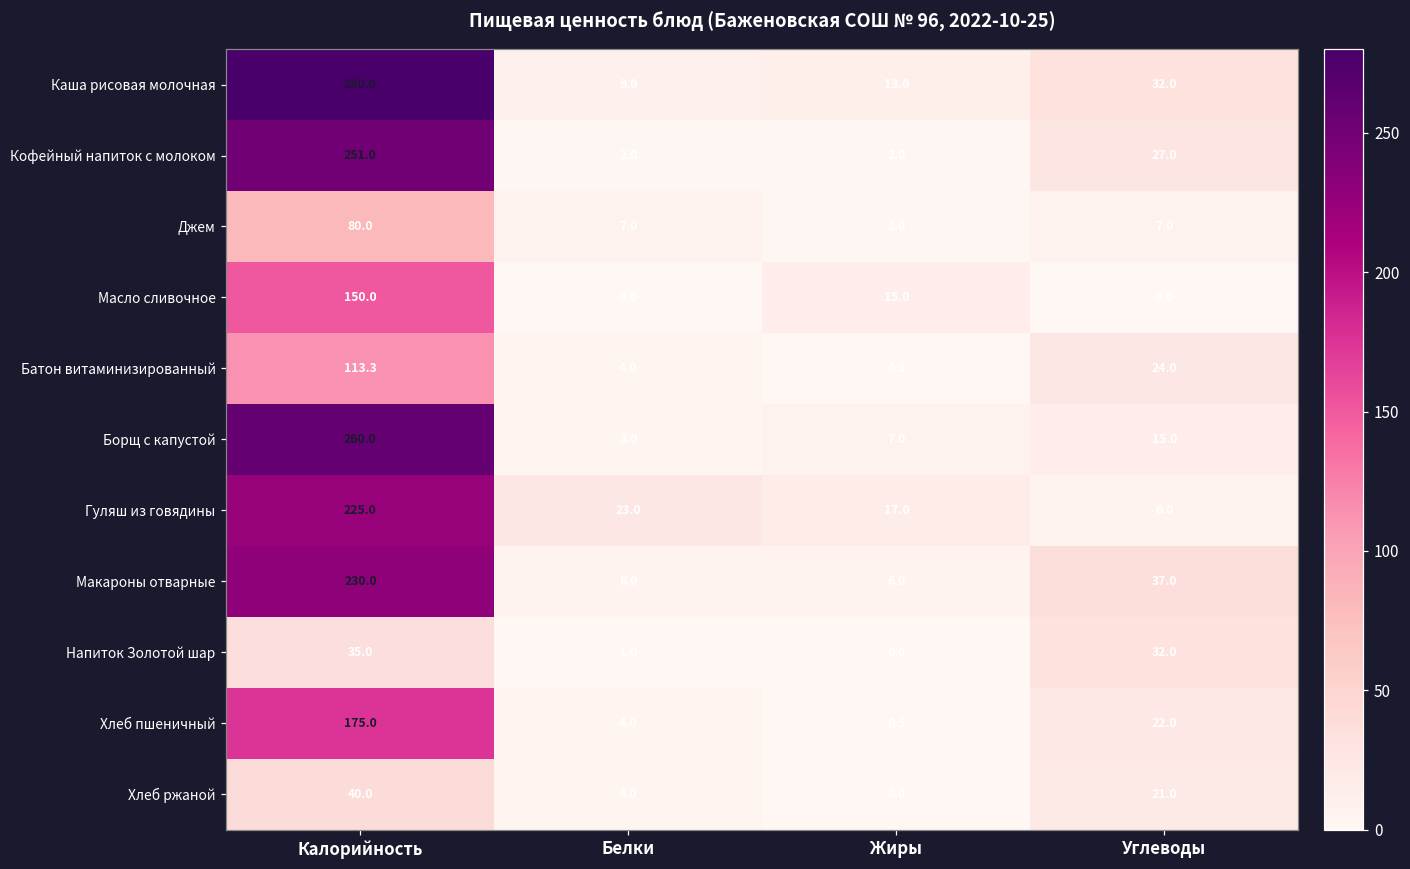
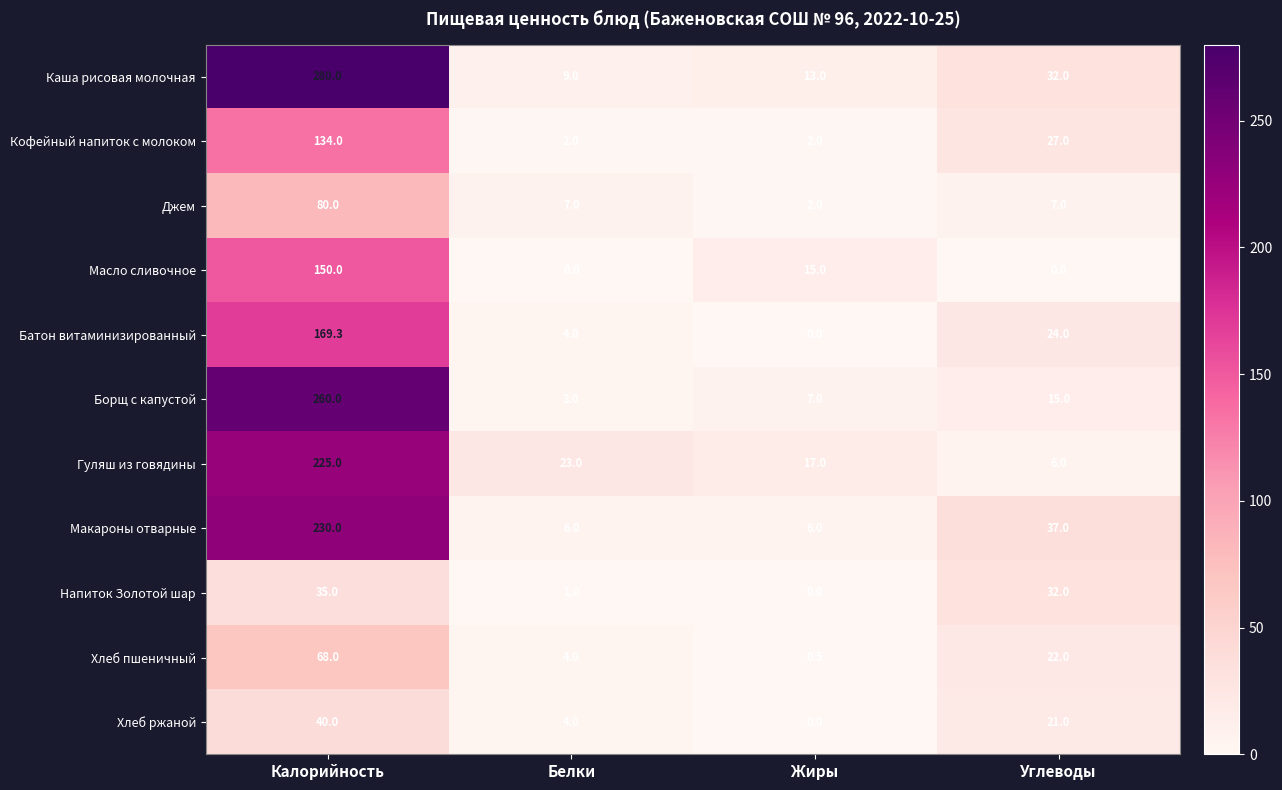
  {
    "Каша рисовая молочная": {
      "Калорийность": 280.0
    },
    "Кофейный напиток с молоком": {
-     "Калорийность": 251.0
+     "Калорийность": 134.0
    },
    "Джем": {
      "Калорийность": 80.0
    },
    "Масло сливочное": {
      "Калорийность": 150.0
    },
    "Батон витаминизированный": {
-     "Калорийность": 113.3
+     "Калорийность": 169.3
    },
    "Борщ с капустой": {
      "Калорийность": 260.0
    },
    "Гуляш из говядины": {
      "Калорийность": 225.0
    },
    "Макароны отварные": {
      "Калорийность": 230.0
    },
    "Хлеб пшеничный": {
-     "Калорийность": 175.0
+     "Калорийность": 68.0
    }
  }
